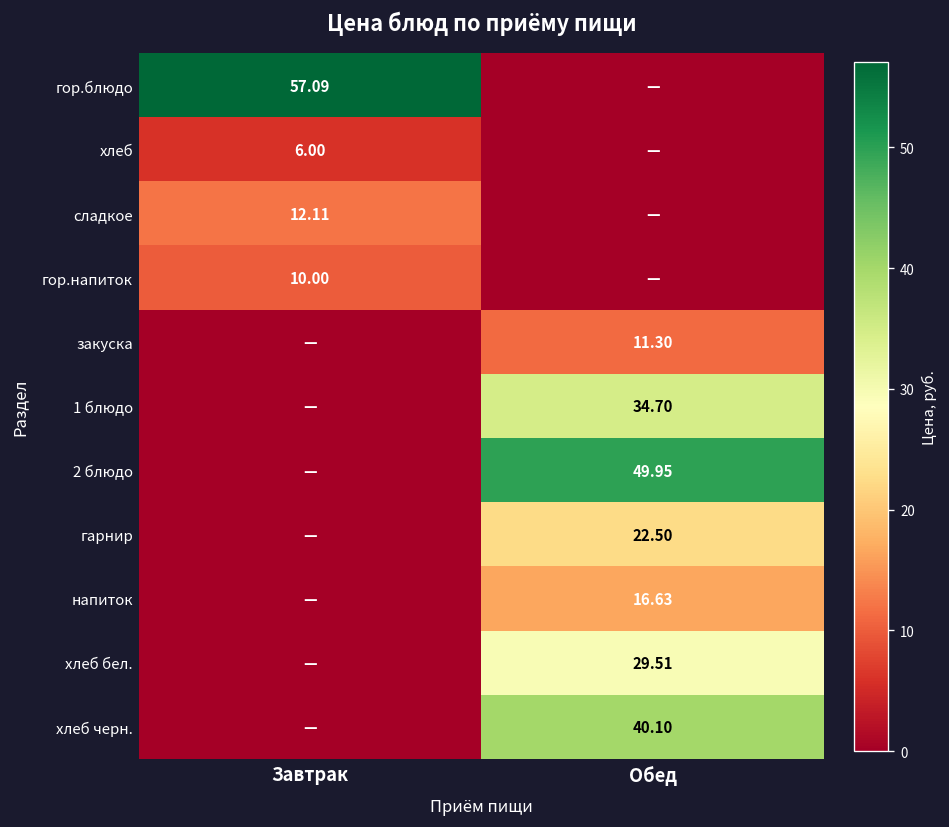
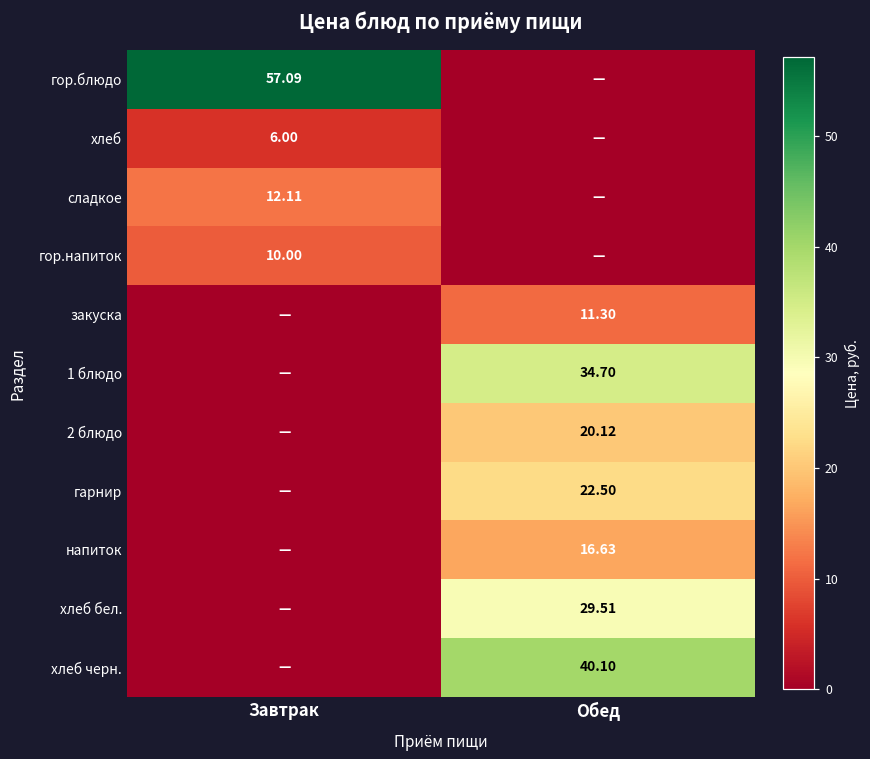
  {
    "гор.блюдо": {
      "Завтрак": 57.09
    },
    "хлеб": {
      "Завтрак": 6.00
    },
    "сладкое": {
      "Завтрак": 12.11
    },
    "гор.напиток": {
      "Завтрак": 10.00
    },
    "закуска": {
      "Обед": 11.30
    },
    "1 блюдо": {
      "Обед": 34.70
    },
    "2 блюдо": {
-     "Обед": 49.95
+     "Обед": 20.12
    },
    "гарнир": {
      "Обед": 22.50
    },
    "напиток": {
      "Обед": 16.63
    },
    "хлеб бел.": {
      "Обед": 29.51
    },
    "хлеб черн.": {
      "Обед": 40.10
    }
  }
